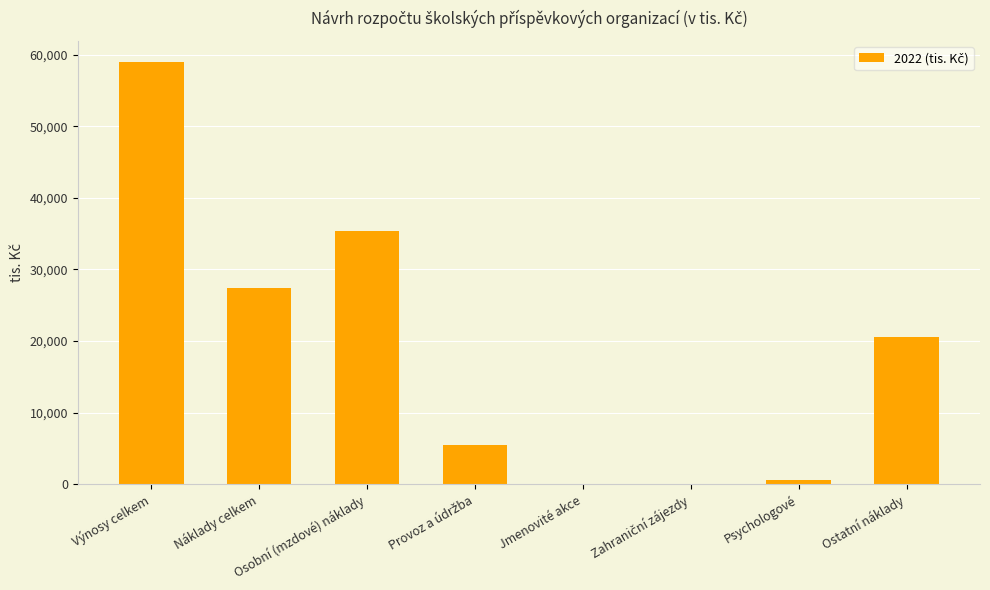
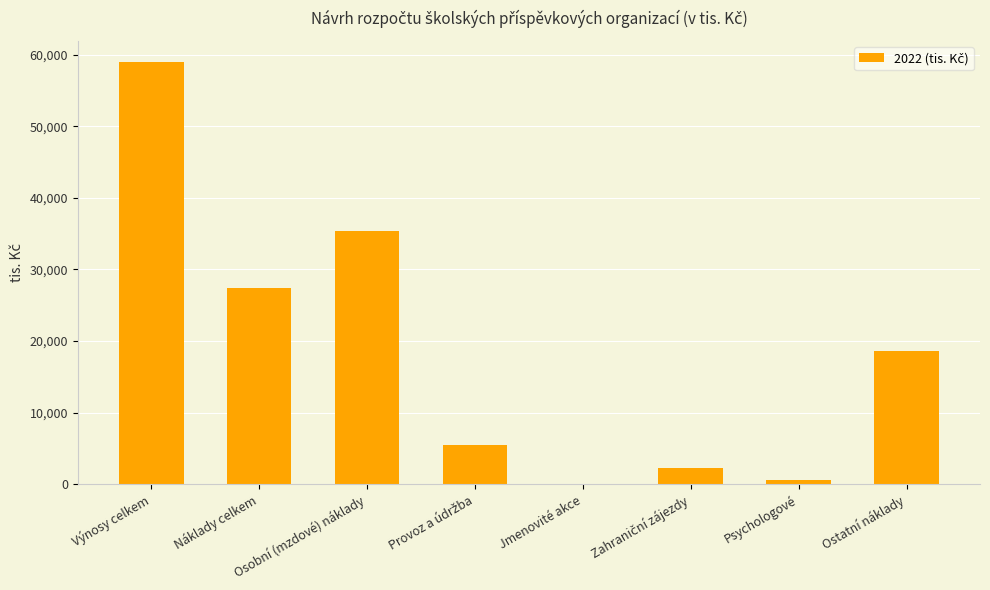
  {
    "Výnosy celkem": "59,000",
    "Náklady celkem": "27,000",
    "Osobní (mzdové) náklady": "35,000",
    "Provoz a údržba": "5,000",
    "Jmenovité akce": "0",
-   "Zahraniční zájezdy": "0",
+   "Zahraniční zájezdy": "2,000",
    "Psychologové": "1,000",
-   "Ostatní náklady": "21,000"
+   "Ostatní náklady": "19,000"
  }
